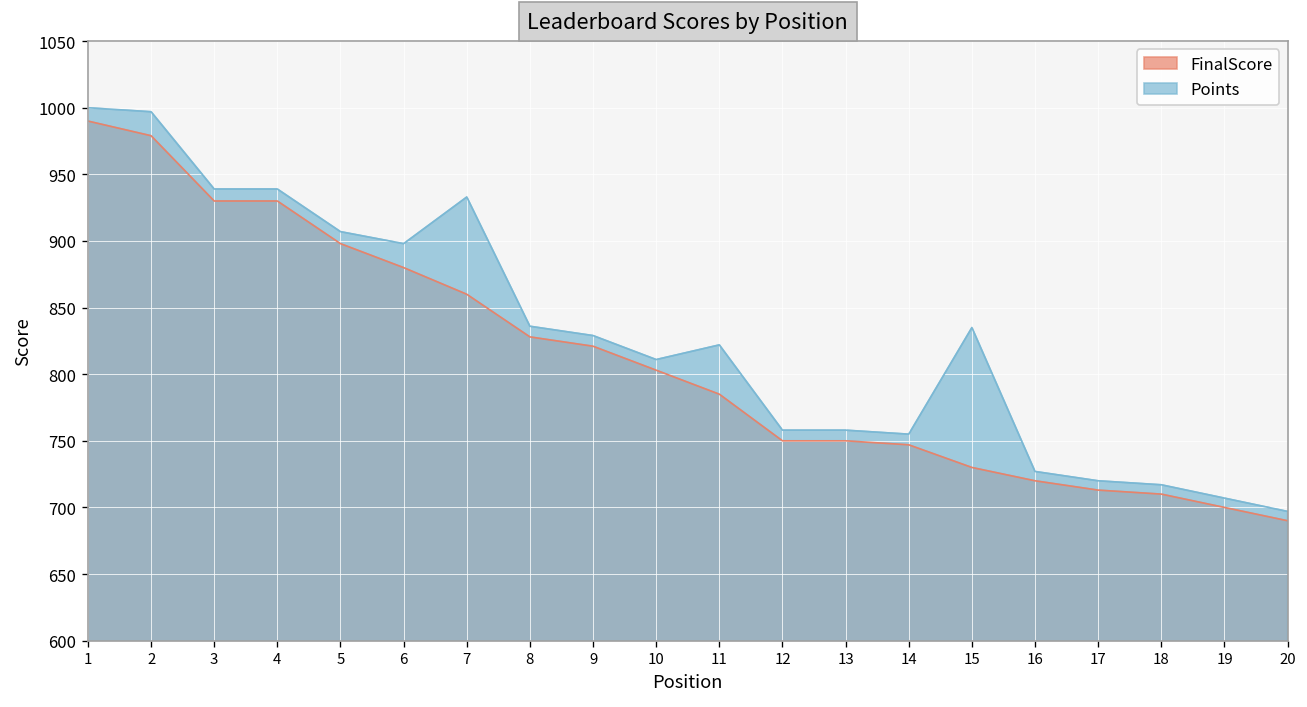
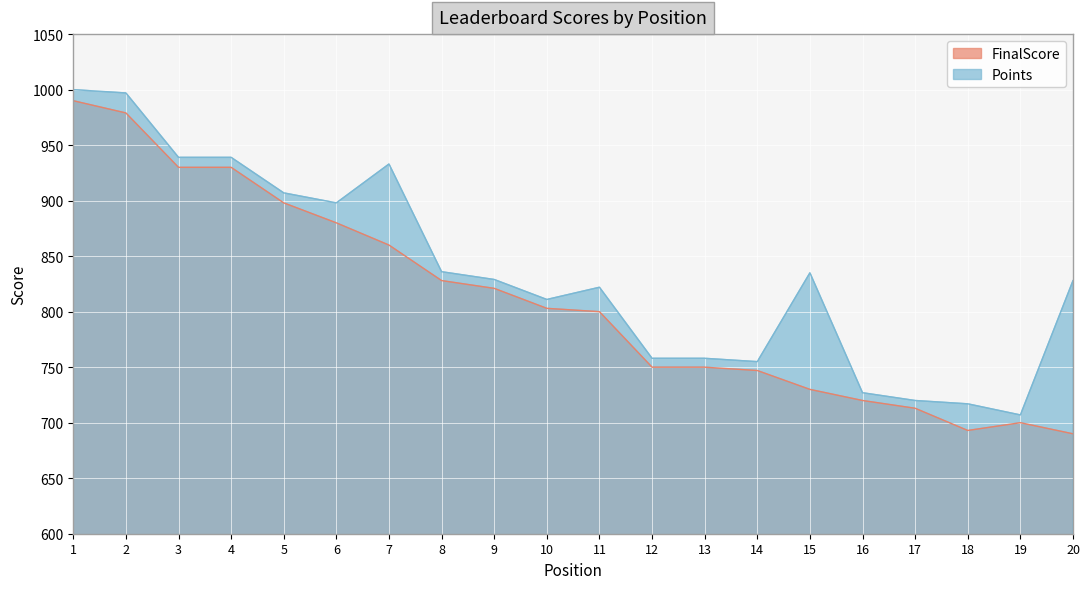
  {
    "FinalScore": {
      "1": 990,
      "2": 979,
      "3": 930,
      "4": 930,
      "5": 898,
      "6": 880,
      "7": 860,
      "8": 828,
      "9": 821,
      "10": 803,
-     "11": 785,
+     "11": 800,
      "12": 750,
      "13": 750,
      "14": 747,
      "15": 730,
      "16": 720,
      "17": 713,
-     "18": 710,
+     "18": 693,
      "19": 700,
      "20": 690
    },
    "Points": {
      "1": 1000,
      "2": 997,
      "3": 939,
      "4": 939,
      "5": 907,
      "6": 898,
      "7": 933,
      "8": 836,
      "9": 829,
      "10": 811,
      "11": 822,
      "12": 758,
      "13": 758,
      "14": 755,
      "15": 835,
      "16": 727,
      "17": 720,
      "18": 717,
      "19": 707,
-     "20": 697
+     "20": 828
    }
  }
